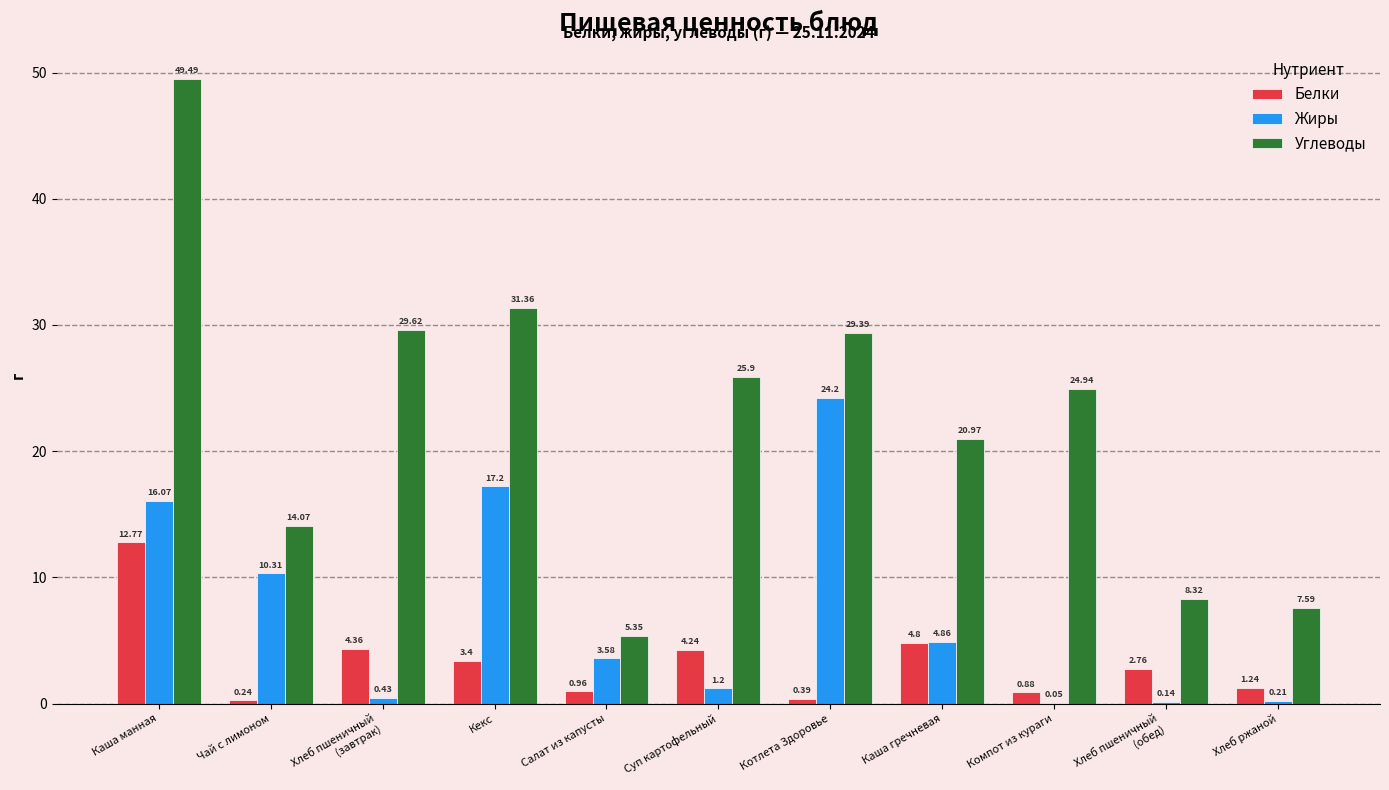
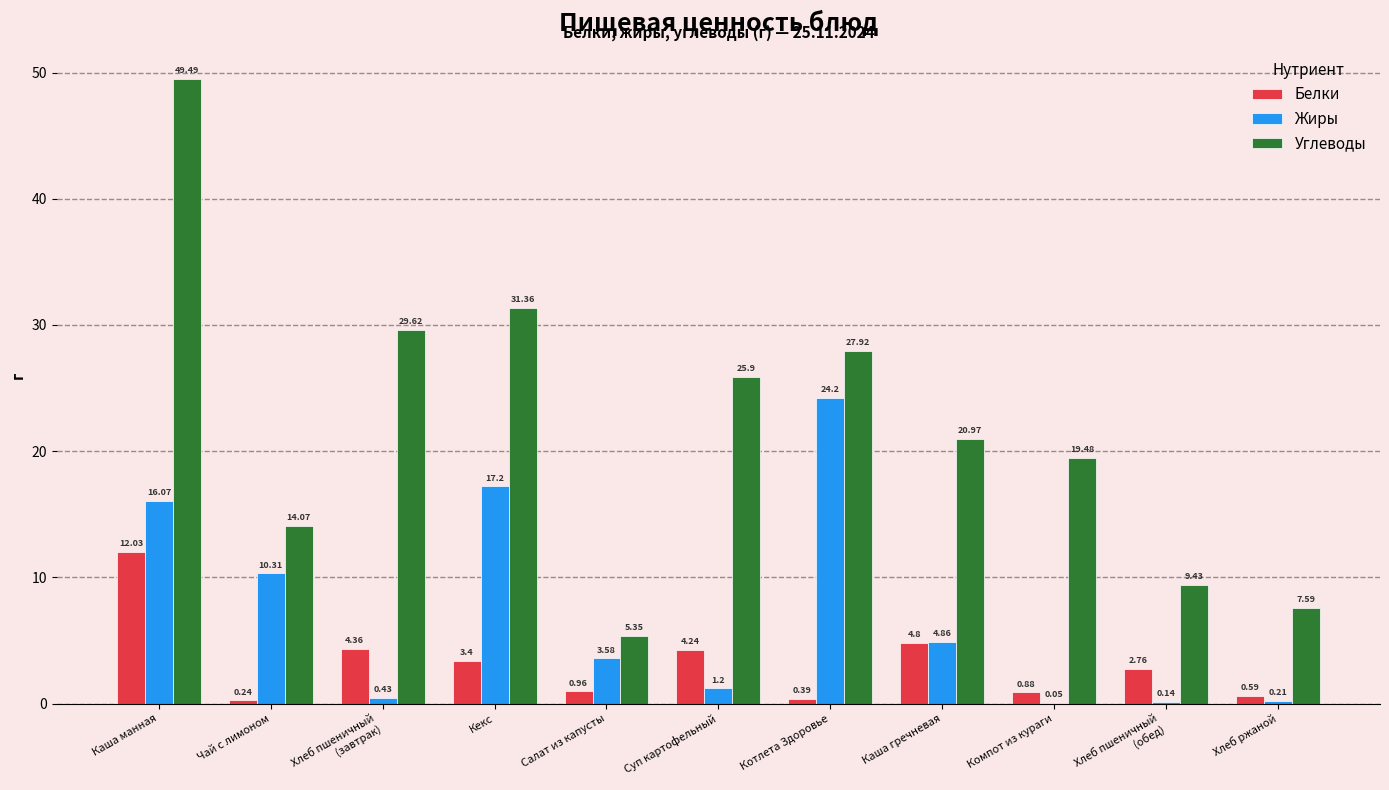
  {
    "Белки": {
-     "Каша манная": 12.77,
+     "Каша манная": 12.03,
      "Чай с лимоном": 0.24,
      "Хлеб пшеничный (завтрак)": 4.36,
      "Кекс": 3.4,
      "Салат из капусты": 0.96,
      "Суп картофельный": 4.24,
      "Котлета Здоровье": 0.39,
      "Каша гречневая": 4.8,
      "Компот из кураги": 0.88,
      "Хлеб пшеничный (обед)": 2.76,
-     "Хлеб ржаной": 1.24
+     "Хлеб ржаной": 0.59
    },
    "Жиры": {
      "Каша манная": 16.07,
      "Чай с лимоном": 10.31,
      "Хлеб пшеничный (завтрак)": 0.43,
      "Кекс": 17.2,
      "Салат из капусты": 3.58,
      "Суп картофельный": 1.2,
      "Котлета Здоровье": 24.2,
      "Каша гречневая": 4.86,
      "Компот из кураги": 0.05,
      "Хлеб пшеничный (обед)": 0.14,
      "Хлеб ржаной": 0.21
    },
    "Углеводы": {
      "Каша манная": 49.49,
      "Чай с лимоном": 14.07,
      "Хлеб пшеничный (завтрак)": 29.62,
      "Кекс": 31.36,
      "Салат из капусты": 5.35,
      "Суп картофельный": 25.9,
-     "Котлета Здоровье": 29.39,
+     "Котлета Здоровье": 27.92,
      "Каша гречневая": 20.97,
-     "Компот из кураги": 24.94,
-     "Хлеб пшеничный (обед)": 8.32,
+     "Компот из кураги": 19.48,
+     "Хлеб пшеничный (обед)": 9.43,
      "Хлеб ржаной": 7.59
    }
  }
